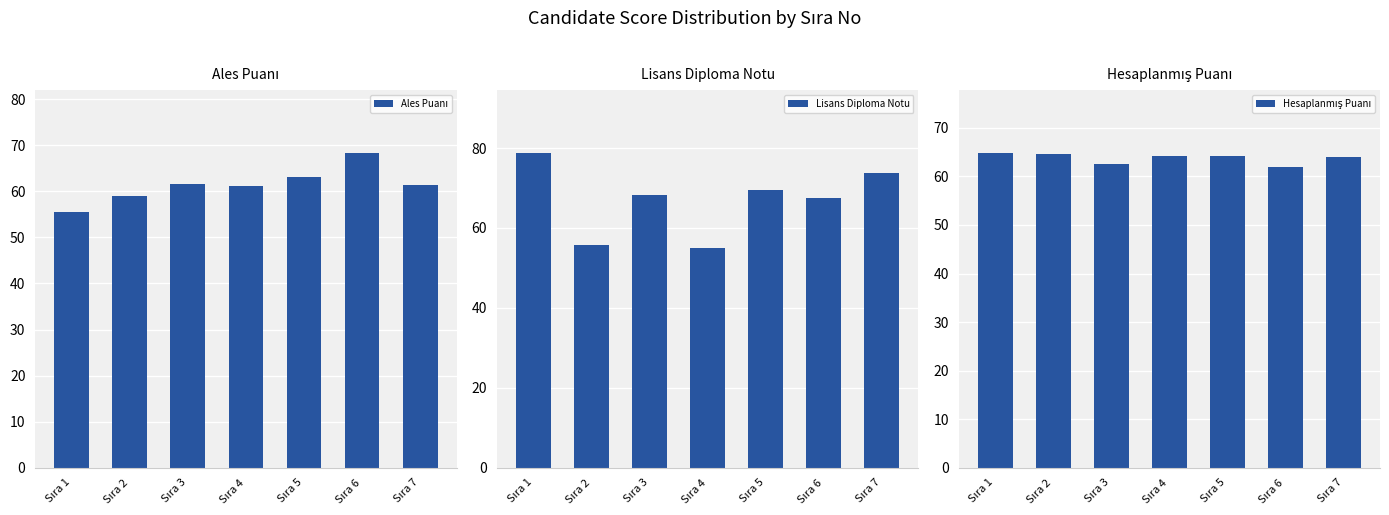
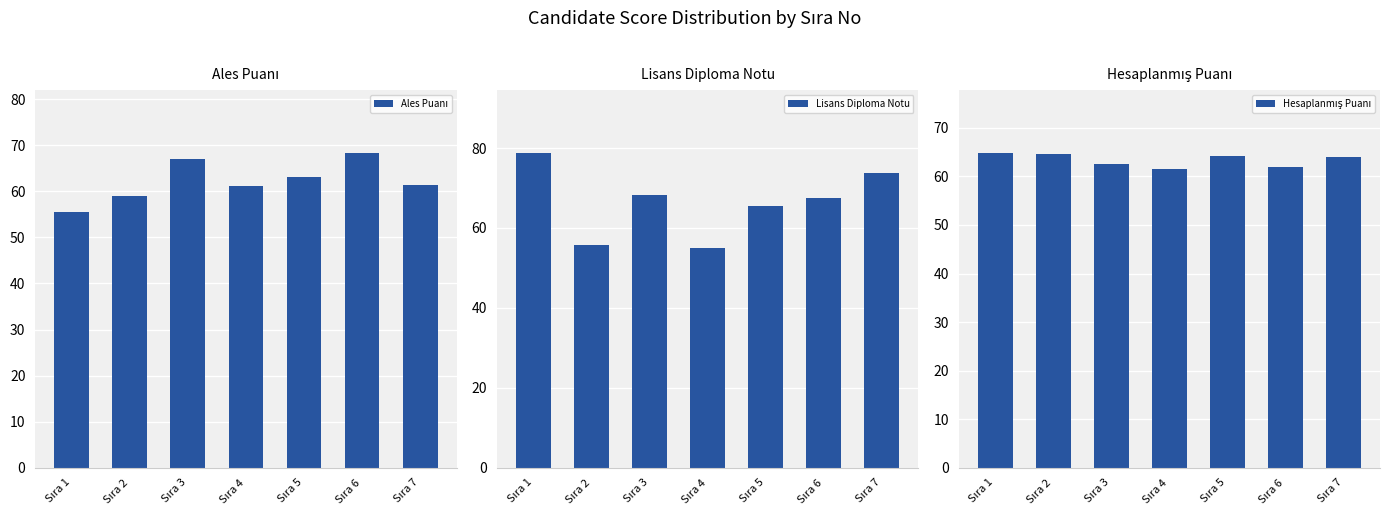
  {
    "Ales Puanı": {
      "Sıra 1": 56,
      "Sıra 2": 59,
-     "Sıra 3": 61,
+     "Sıra 3": 67,
      "Sıra 4": 61,
      "Sıra 5": 63,
      "Sıra 6": 68,
      "Sıra 7": 61
    },
    "Lisans Diploma Notu": {
      "Sıra 1": 79,
      "Sıra 2": 56,
      "Sıra 3": 68,
      "Sıra 4": 55,
-     "Sıra 5": 70,
+     "Sıra 5": 65,
      "Sıra 6": 68,
      "Sıra 7": 74
    },
    "Hesaplanmış Puanı": {
      "Sıra 1": 65,
      "Sıra 2": 65,
      "Sıra 3": 63,
-     "Sıra 4": 64,
+     "Sıra 4": 61,
      "Sıra 5": 64,
      "Sıra 6": 62,
      "Sıra 7": 64
    }
  }
